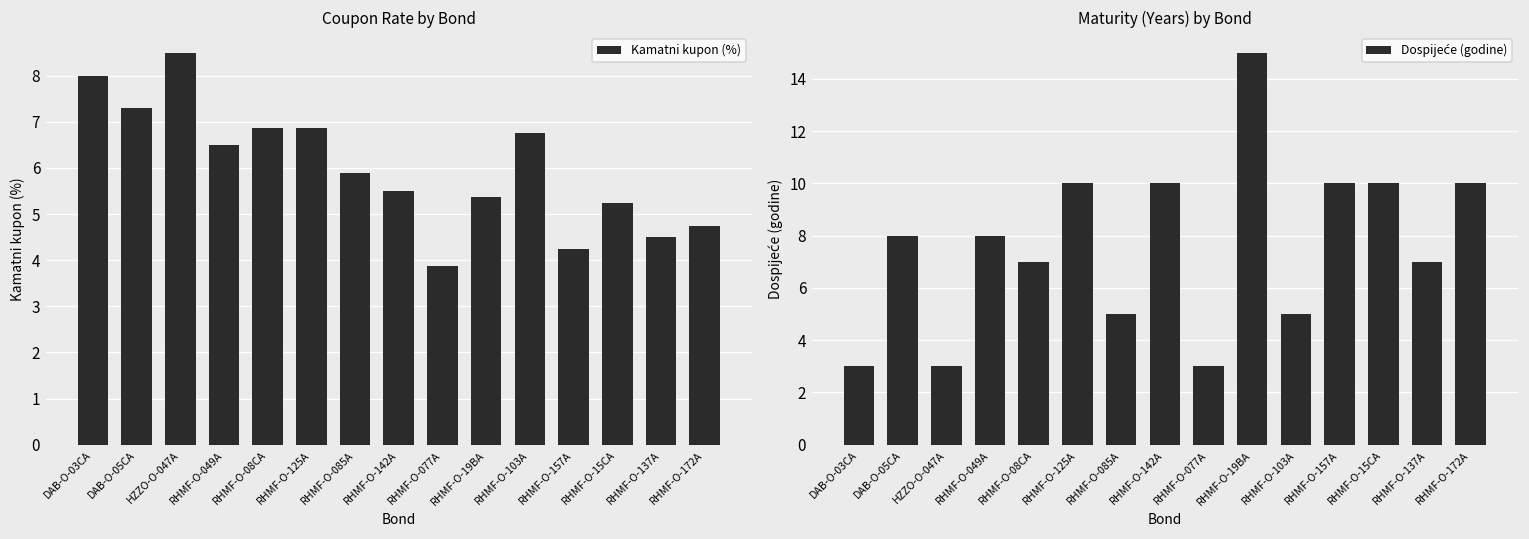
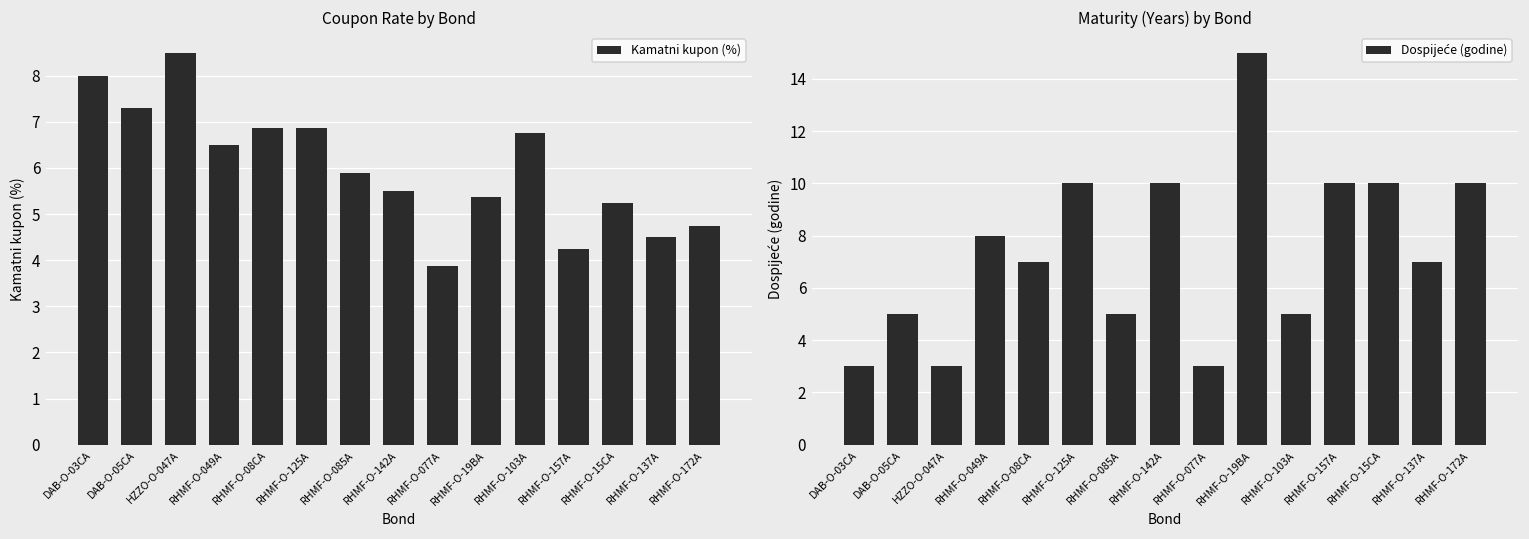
  {
    "Coupon Rate by Bond": {
      "DAB-O-03CA": 8.0,
      "DAB-O-05CA": 7.3,
      "HZZO-O-047A": 8.5,
      "RHMF-O-049A": 6.5,
      "RHMF-O-08CA": 6.9,
      "RHMF-O-125A": 6.9,
      "RHMF-O-085A": 5.9,
      "RHMF-O-142A": 5.5,
      "RHMF-O-077A": 3.9,
      "RHMF-O-19BA": 5.4,
      "RHMF-O-103A": 6.8,
      "RHMF-O-157A": 4.3,
      "RHMF-O-15CA": 5.3,
      "RHMF-O-137A": 4.5,
      "RHMF-O-172A": 4.8
    },
    "Maturity (Years) by Bond": {
      "DAB-O-03CA": 3,
-     "DAB-O-05CA": 8,
+     "DAB-O-05CA": 5,
      "HZZO-O-047A": 3,
      "RHMF-O-049A": 8,
      "RHMF-O-08CA": 7,
      "RHMF-O-125A": 10,
      "RHMF-O-085A": 5,
      "RHMF-O-142A": 10,
      "RHMF-O-077A": 3,
      "RHMF-O-19BA": 15,
      "RHMF-O-103A": 5,
      "RHMF-O-157A": 10,
      "RHMF-O-15CA": 10,
      "RHMF-O-137A": 7,
      "RHMF-O-172A": 10
    }
  }
